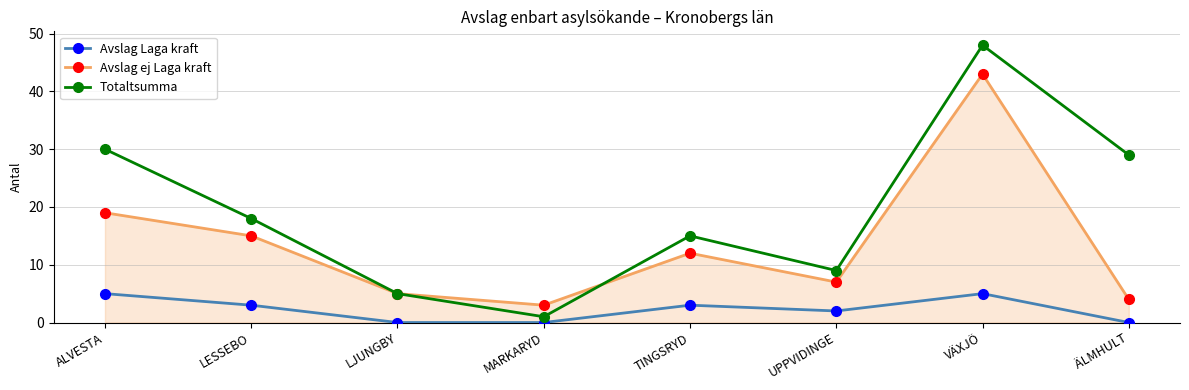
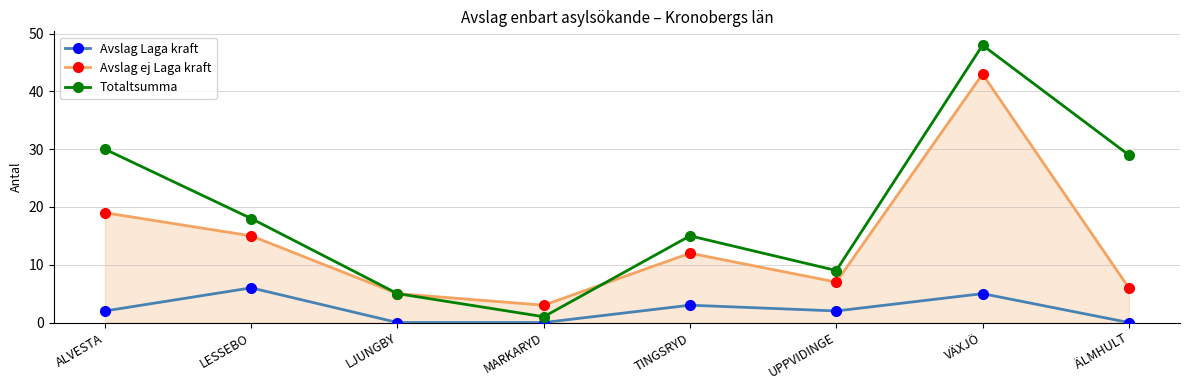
  {
    "Avslag Laga kraft": {
-     "ALVESTA": 5,
-     "LESSEBO": 3,
+     "ALVESTA": 2,
+     "LESSEBO": 6,
      "LJUNGBY": 0,
      "MARKARYD": 0,
      "TINGSRYD": 3,
      "UPPVIDINGE": 2,
      "VÄXJÖ": 5,
      "ÄLMHULT": 0
    },
    "Avslag ej Laga kraft": {
      "ALVESTA": 19,
      "LESSEBO": 15,
      "MARKARYD": 3,
      "TINGSRYD": 12,
      "UPPVIDINGE": 7,
      "VÄXJÖ": 43,
-     "ÄLMHULT": 4
+     "ÄLMHULT": 6
    },
    "Totaltsumma": {
      "ALVESTA": 30,
      "LESSEBO": 18,
      "MARKARYD": 1,
      "TINGSRYD": 15,
      "UPPVIDINGE": 9,
      "VÄXJÖ": 48,
      "ÄLMHULT": 29
    }
  }
